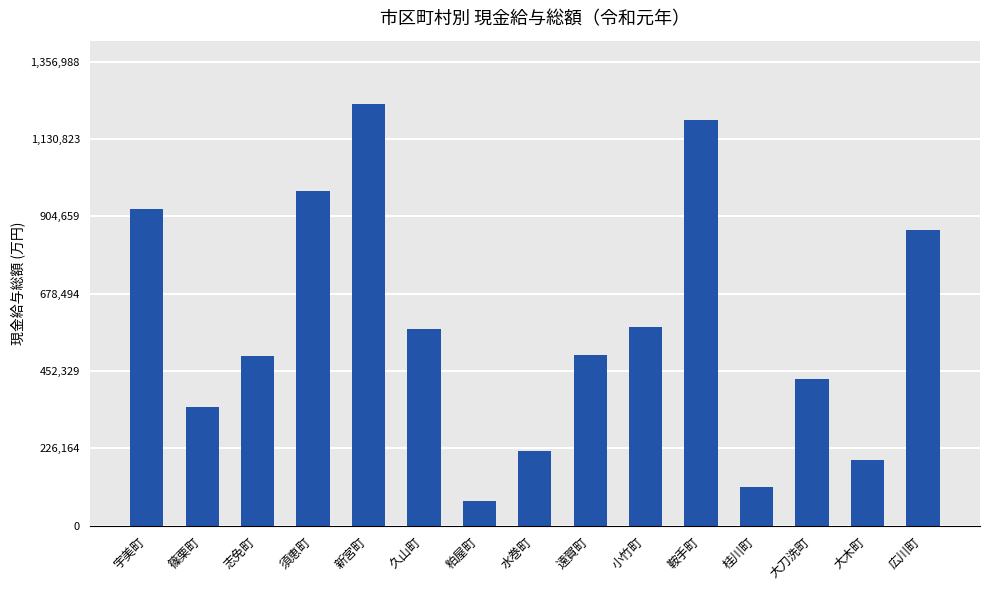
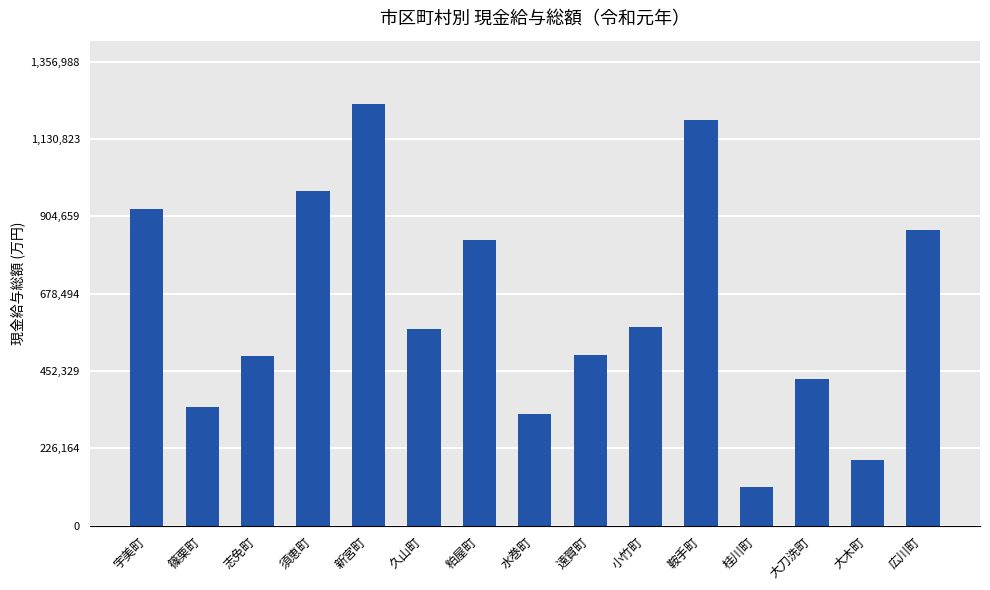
  {
    "宇美町": "930,000",
    "篠栗町": "350,000",
    "志免町": "500,000",
    "須恵町": "980,000",
    "新宮町": "1,230,000",
    "久山町": "580,000",
-   "粕屋町": "70,000",
-   "水巻町": "220,000",
+   "粕屋町": "840,000",
+   "水巻町": "330,000",
    "遠賀町": "500,000",
    "小竹町": "580,000",
    "鞍手町": "1,190,000",
    "桂川町": "110,000",
    "大刀洗町": "430,000",
    "大木町": "190,000",
    "広川町": "870,000"
  }
